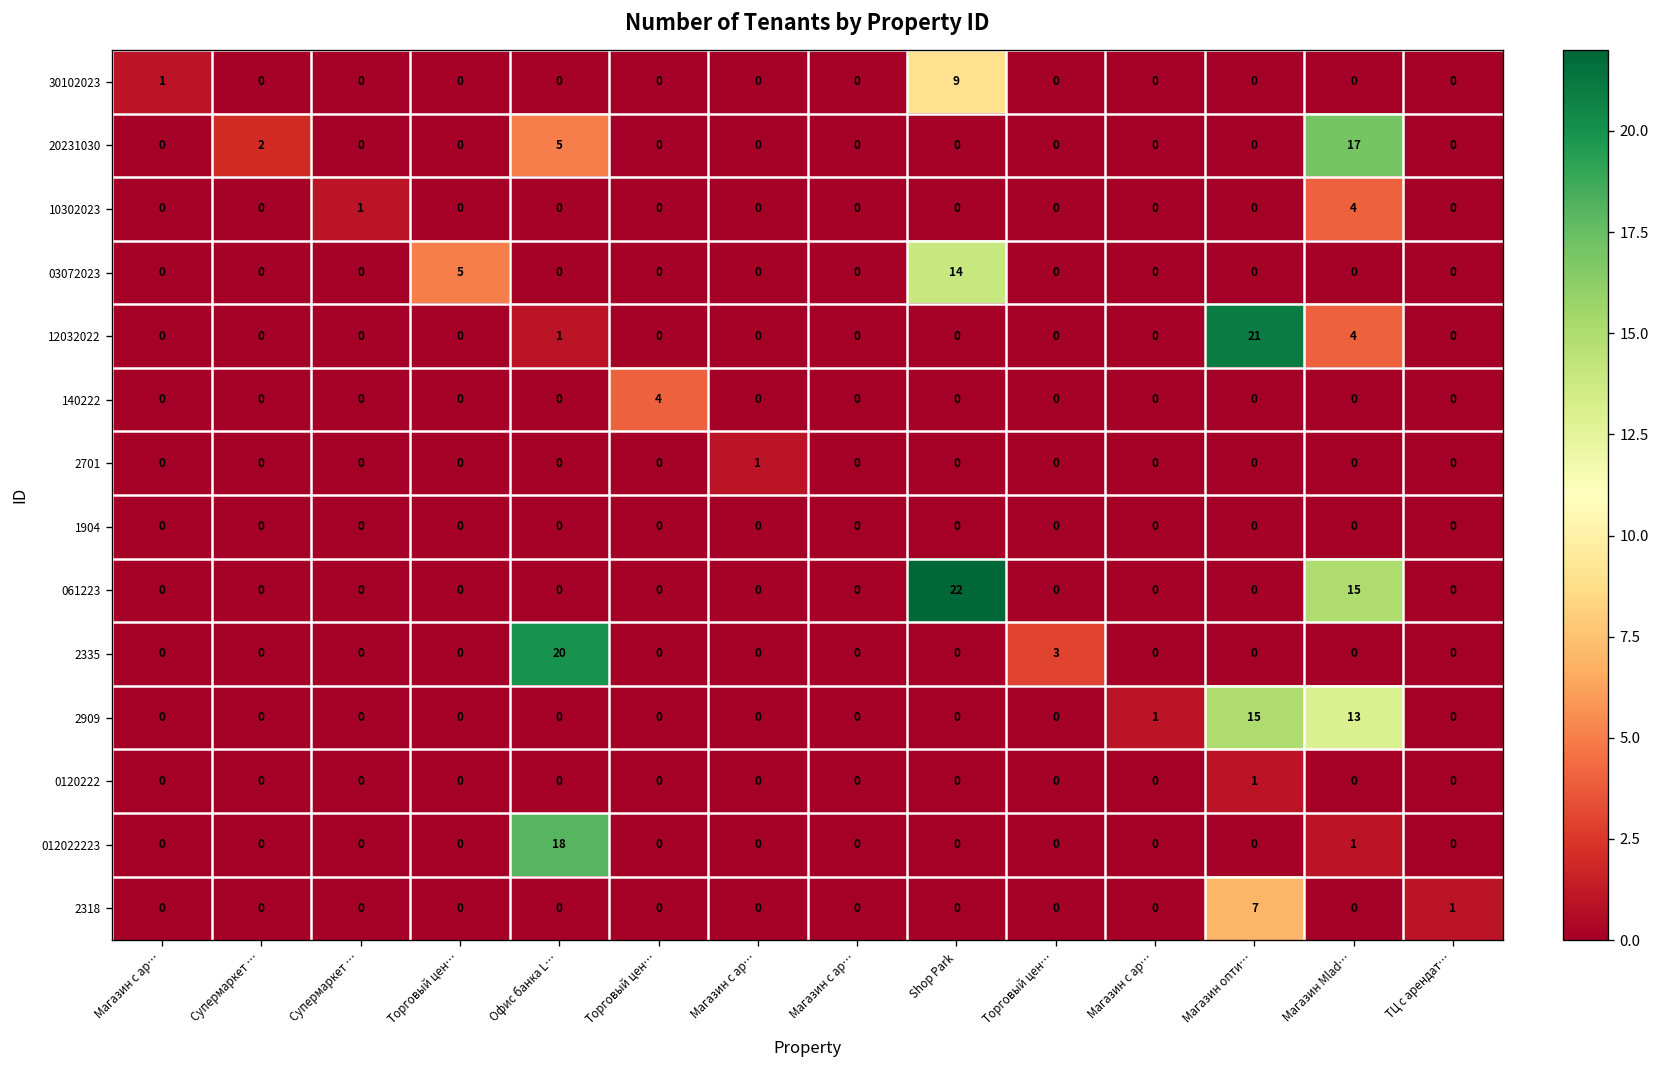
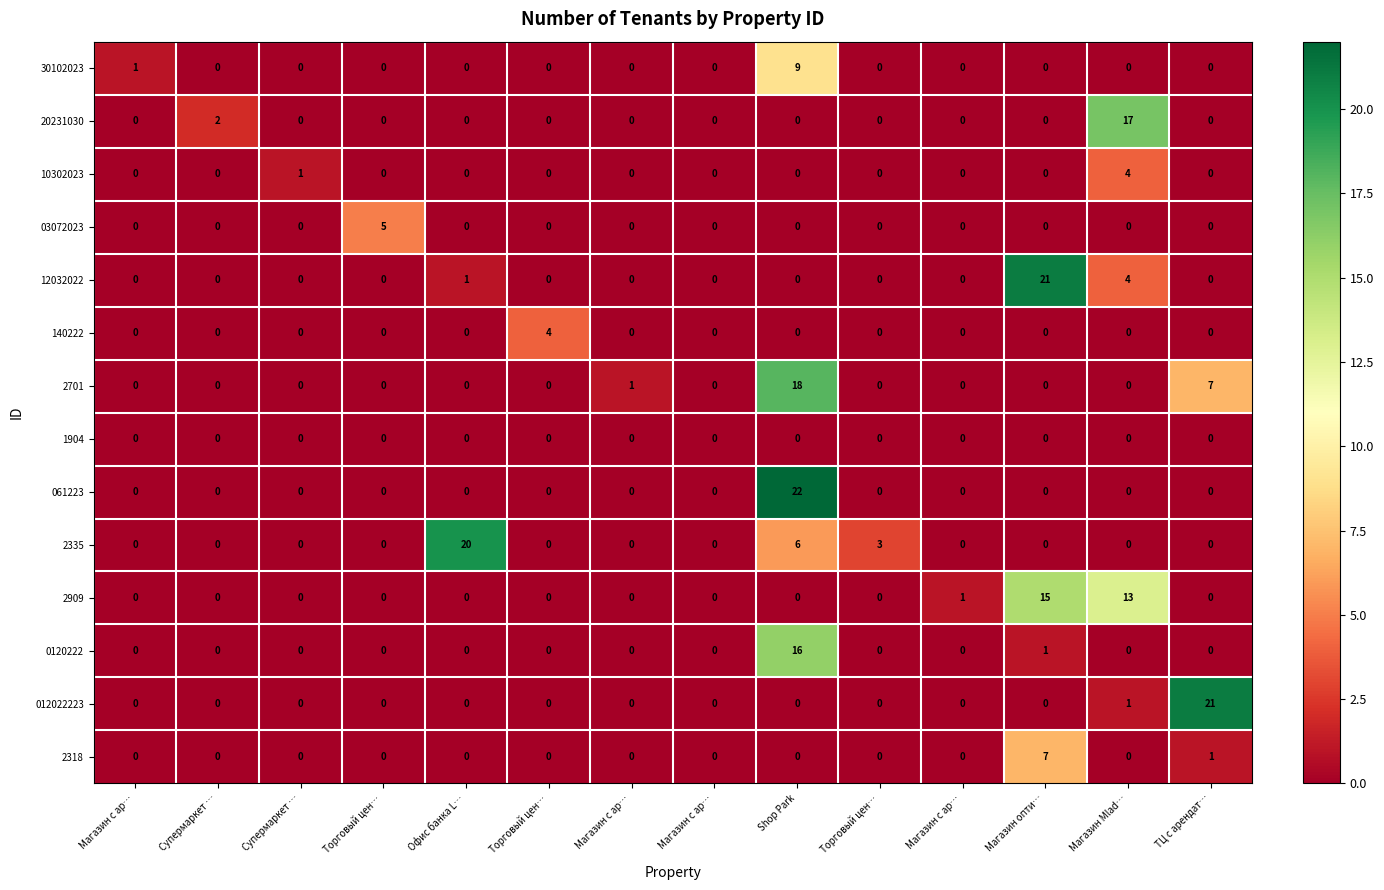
  {
    "30102023": {
      "Офис банка L…": 0,
      "Shop Park": 9,
      "Магазин опти…": 0,
      "Магазин Mlad…": 0,
      "ТЦ с арендат…": 0
    },
    "20231030": {
-     "Офис банка L…": 5,
+     "Офис банка L…": 0,
      "Shop Park": 0,
      "Магазин опти…": 0,
      "Магазин Mlad…": 17,
      "ТЦ с арендат…": 0
    },
    "10302023": {
      "Офис банка L…": 0,
      "Shop Park": 0,
      "Магазин опти…": 0,
      "Магазин Mlad…": 4,
      "ТЦ с арендат…": 0
    },
    "03072023": {
      "Офис банка L…": 0,
-     "Shop Park": 14,
+     "Shop Park": 0,
      "Магазин опти…": 0,
      "Магазин Mlad…": 0,
      "ТЦ с арендат…": 0
    },
    "12032022": {
      "Офис банка L…": 1,
      "Shop Park": 0,
      "Магазин опти…": 21,
      "Магазин Mlad…": 4,
      "ТЦ с арендат…": 0
    },
    "140222": {
      "Офис банка L…": 0,
      "Shop Park": 0,
      "Магазин опти…": 0,
      "Магазин Mlad…": 0,
      "ТЦ с арендат…": 0
    },
    "2701": {
      "Офис банка L…": 0,
-     "Shop Park": 0,
+     "Shop Park": 18,
      "Магазин опти…": 0,
      "Магазин Mlad…": 0,
-     "ТЦ с арендат…": 0
+     "ТЦ с арендат…": 7
    },
    "1904": {
      "Офис банка L…": 0,
      "Shop Park": 0,
      "Магазин опти…": 0,
      "Магазин Mlad…": 0,
      "ТЦ с арендат…": 0
    },
    "061223": {
      "Офис банка L…": 0,
      "Shop Park": 22,
      "Магазин опти…": 0,
-     "Магазин Mlad…": 15,
+     "Магазин Mlad…": 0,
      "ТЦ с арендат…": 0
    },
    "2335": {
      "Офис банка L…": 20,
-     "Shop Park": 0,
+     "Shop Park": 6,
      "Магазин опти…": 0,
      "Магазин Mlad…": 0,
      "ТЦ с арендат…": 0
    },
    "2909": {
      "Офис банка L…": 0,
      "Shop Park": 0,
      "Магазин опти…": 15,
      "Магазин Mlad…": 13,
      "ТЦ с арендат…": 0
    },
    "0120222": {
      "Офис банка L…": 0,
-     "Shop Park": 0,
+     "Shop Park": 16,
      "Магазин опти…": 1,
      "Магазин Mlad…": 0,
      "ТЦ с арендат…": 0
    },
    "012022223": {
-     "Офис банка L…": 18,
+     "Офис банка L…": 0,
      "Shop Park": 0,
      "Магазин опти…": 0,
      "Магазин Mlad…": 1,
-     "ТЦ с арендат…": 0
+     "ТЦ с арендат…": 21
    },
    "2318": {
      "Офис банка L…": 0,
      "Shop Park": 0,
      "Магазин опти…": 7,
      "Магазин Mlad…": 0,
      "ТЦ с арендат…": 1
    }
  }
